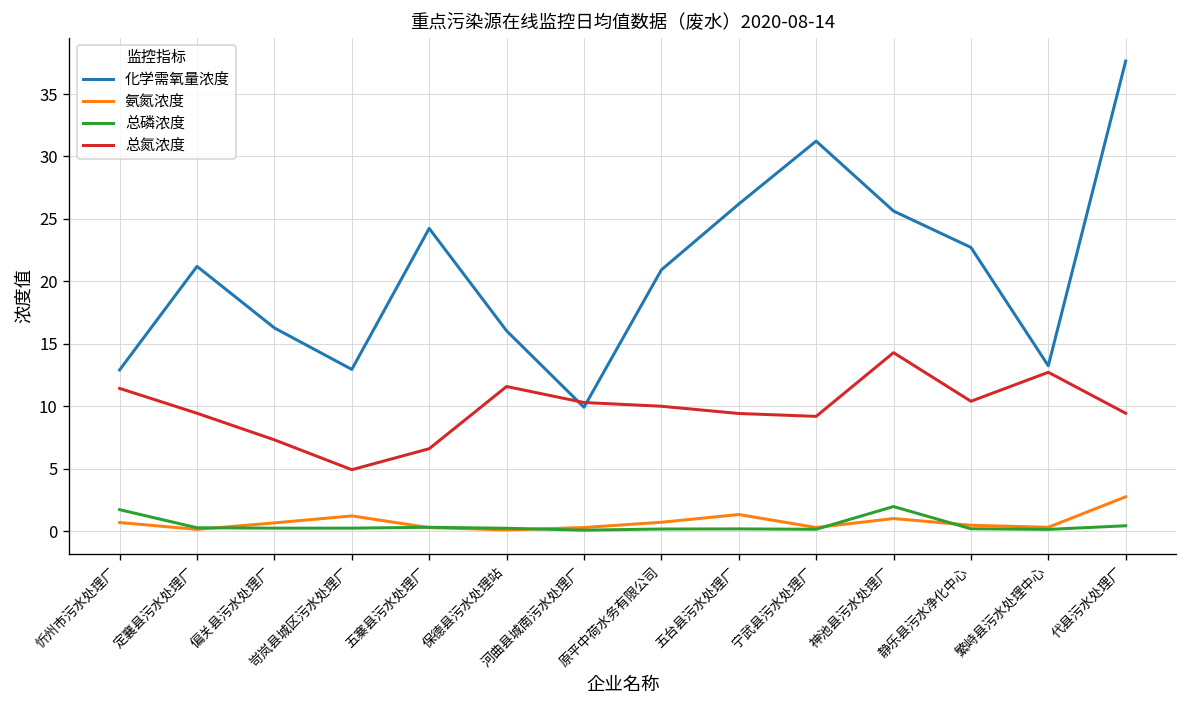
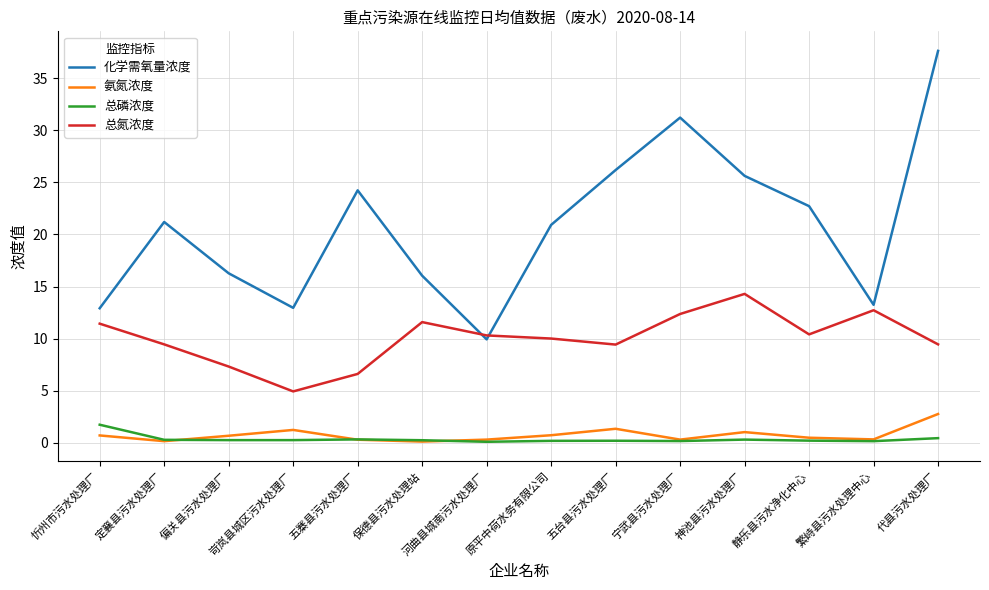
  {
    "化学需氧量浓度": {
      "忻州市污水处理厂": 12.9,
      "定襄县污水处理厂": 21.2,
      "偏关县污水处理厂": 16.3,
      "岢岚县城区污水处理厂": 13.0,
      "五寨县污水处理厂": 24.2,
      "保德县污水处理站": 16.0,
      "河曲县城南污水处理厂": 9.9,
      "原平中荷水务有限公司": 20.9,
      "五台县污水处理厂": 26.2,
      "宁武县污水处理厂": 31.2,
      "神池县污水处理厂": 25.6,
      "静乐县污水净化中心": 22.7,
      "繁峙县污水处理中心": 13.2,
      "代县污水处理厂": 37.6
    },
    "氨氮浓度": {
      "忻州市污水处理厂": 0.7,
      "偏关县污水处理厂": 0.7,
      "岢岚县城区污水处理厂": 1.2,
      "原平中荷水务有限公司": 0.7,
      "五台县污水处理厂": 1.3,
      "神池县污水处理厂": 1.0,
      "静乐县污水净化中心": 0.5,
      "代县污水处理厂": 2.8
    },
    "总磷浓度": {
      "忻州市污水处理厂": 1.7,
      "偏关县污水处理厂": 0.2,
      "岢岚县城区污水处理厂": 0.2,
      "原平中荷水务有限公司": 0.2,
      "五台县污水处理厂": 0.2,
-     "神池县污水处理厂": 2.0,
+     "神池县污水处理厂": 0.3,
      "静乐县污水净化中心": 0.2,
      "代县污水处理厂": 0.4
    },
    "总氮浓度": {
      "忻州市污水处理厂": 11.4,
      "定襄县污水处理厂": 9.4,
      "偏关县污水处理厂": 7.3,
      "岢岚县城区污水处理厂": 4.9,
      "五寨县污水处理厂": 6.6,
      "保德县污水处理站": 11.6,
      "河曲县城南污水处理厂": 10.3,
      "原平中荷水务有限公司": 10.0,
      "五台县污水处理厂": 9.4,
-     "宁武县污水处理厂": 9.2,
+     "宁武县污水处理厂": 12.4,
      "神池县污水处理厂": 14.3,
      "静乐县污水净化中心": 10.4,
      "繁峙县污水处理中心": 12.7,
      "代县污水处理厂": 9.4
    }
  }
